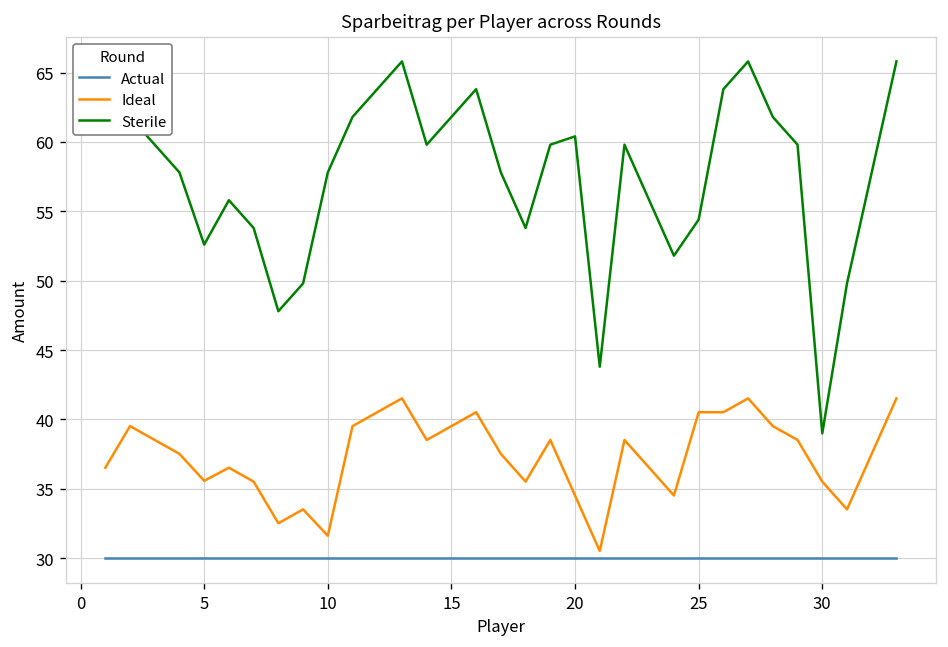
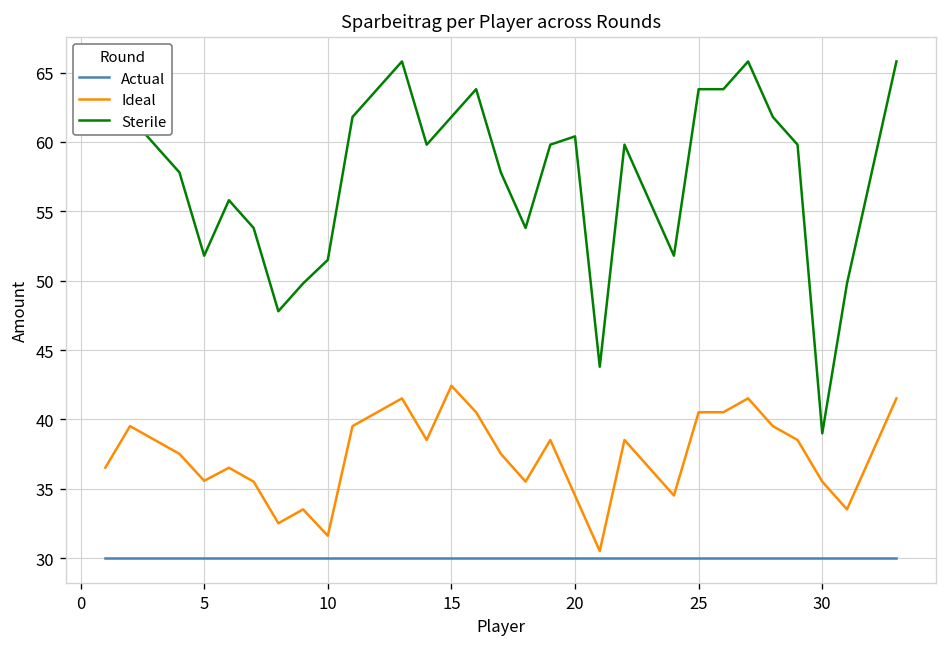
  {
    "Actual": {
      "5": 30.0,
      "10": 30.0,
      "15": 30.0,
      "20": 30.0,
      "25": 30.0,
      "30": 30.0
    },
    "Ideal": {
      "5": 35.6,
      "10": 31.6,
-     "15": 39.5,
+     "15": 42.4,
      "20": 34.5,
      "25": 40.5,
      "30": 35.5
    },
    "Sterile": {
-     "5": 52.6,
-     "10": 57.8,
+     "5": 51.8,
+     "10": 51.5,
      "15": 61.8,
      "20": 60.4,
-     "25": 54.4,
+     "25": 63.8,
      "30": 39.0
    }
  }
